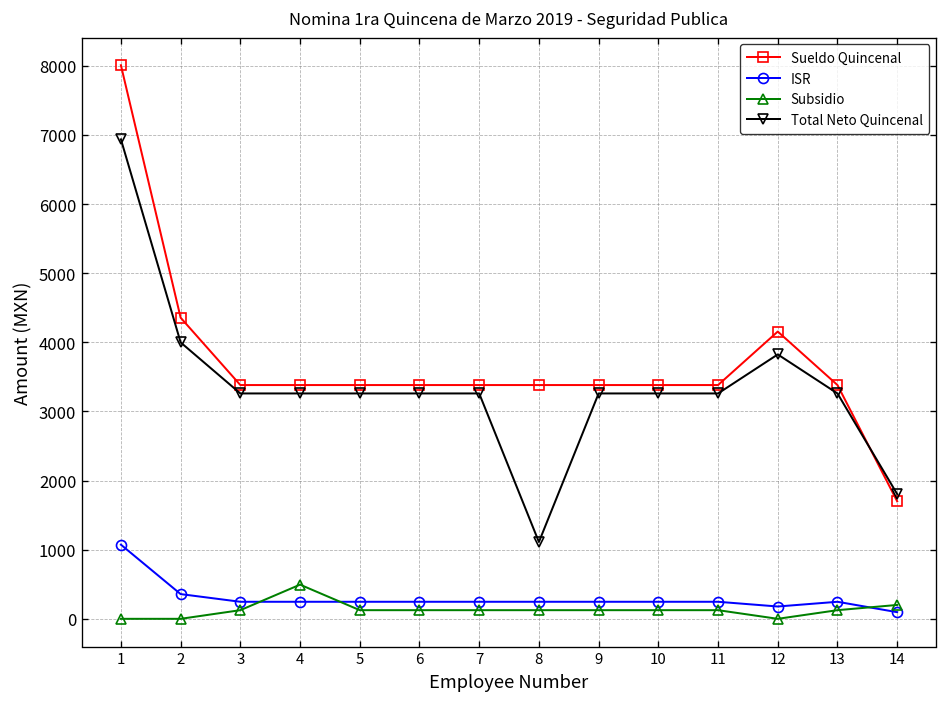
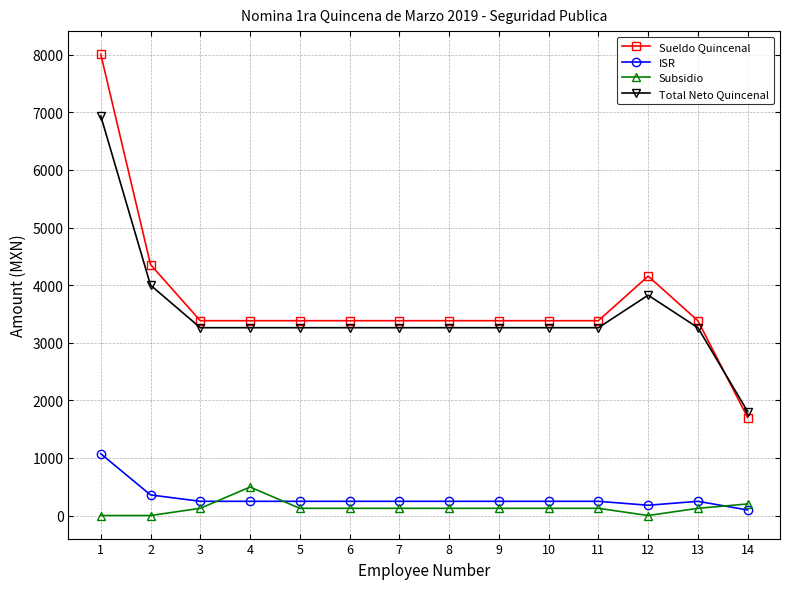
  {
    "Sueldo Quincenal": {
      "1": 8000,
      "2": 4400,
      "3": 3400,
      "4": 3400,
      "5": 3400,
      "6": 3400,
      "7": 3400,
      "8": 3400,
      "9": 3400,
      "10": 3400,
      "11": 3400,
      "12": 4200,
      "13": 3400,
      "14": 1700
    },
    "ISR": {
      "1": 1100,
      "2": 400,
      "3": 200,
      "4": 200,
      "5": 200,
      "6": 200,
      "7": 200,
      "8": 200,
      "9": 200,
      "10": 200,
      "11": 200,
      "12": 200,
      "13": 200,
      "14": 100
    },
    "Subsidio": {
      "1": 0,
      "2": 0,
      "3": 100,
      "4": 500,
      "5": 100,
      "6": 100,
      "7": 100,
      "8": 100,
      "9": 100,
      "10": 100,
      "11": 100,
      "12": 0,
      "13": 100,
      "14": 200
    },
    "Total Neto Quincenal": {
      "1": 6900,
      "2": 4000,
      "3": 3300,
      "4": 3300,
      "5": 3300,
      "6": 3300,
      "7": 3300,
-     "8": 1100,
+     "8": 3300,
      "9": 3300,
      "10": 3300,
      "11": 3300,
      "12": 3800,
      "13": 3300,
      "14": 1800
    }
  }
